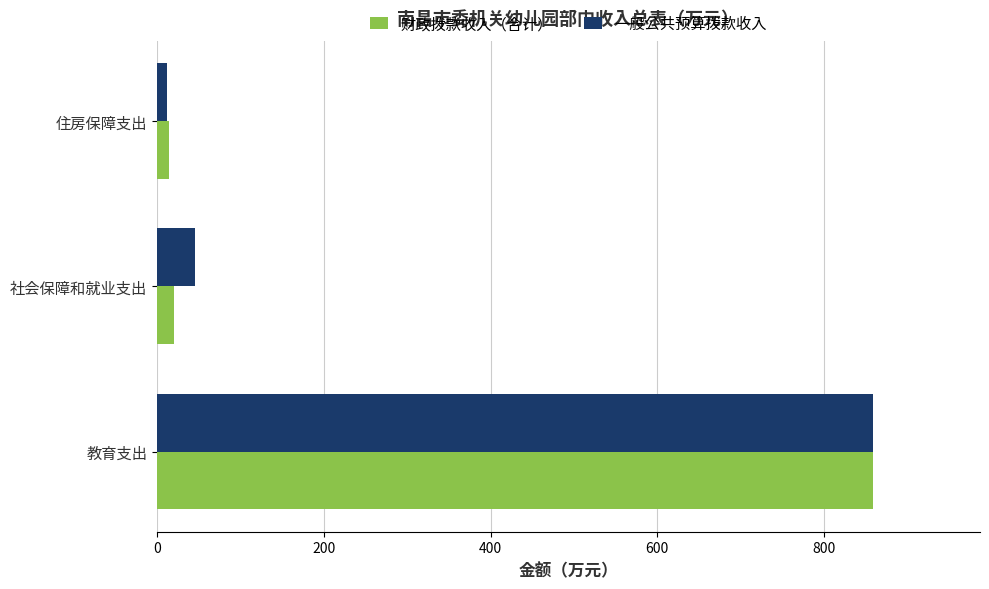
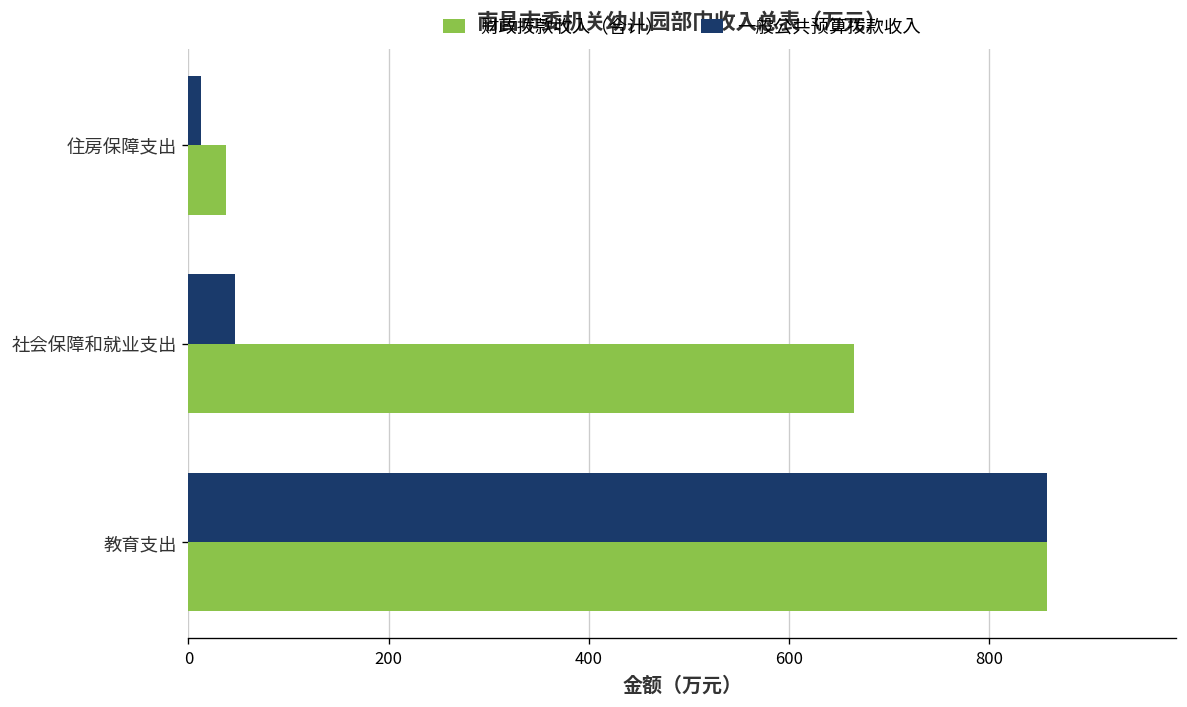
  {
    "财政拨款收入（合计）": {
-     "住房保障支出": 10,
-     "社会保障和就业支出": 20,
+     "住房保障支出": 40,
+     "社会保障和就业支出": 670,
      "教育支出": 860
    },
    "一般公共预算拨款收入": {
      "住房保障支出": 10,
      "社会保障和就业支出": 50,
      "教育支出": 860
    }
  }
